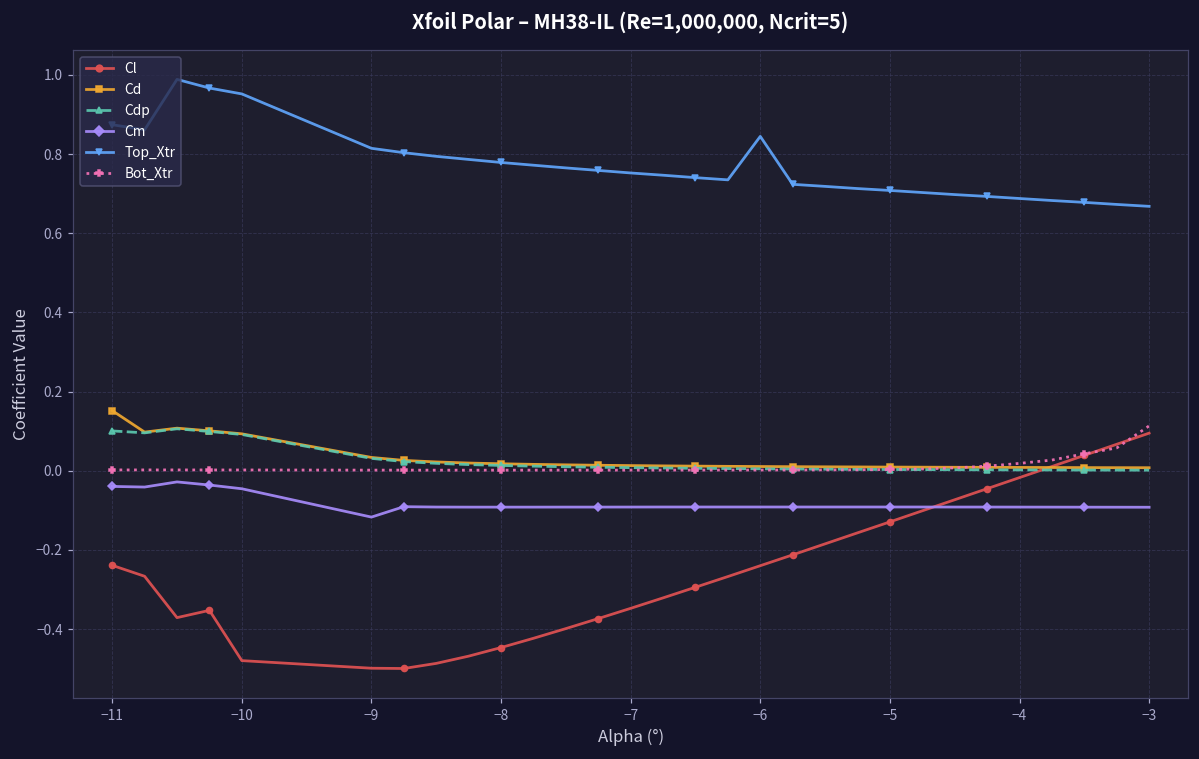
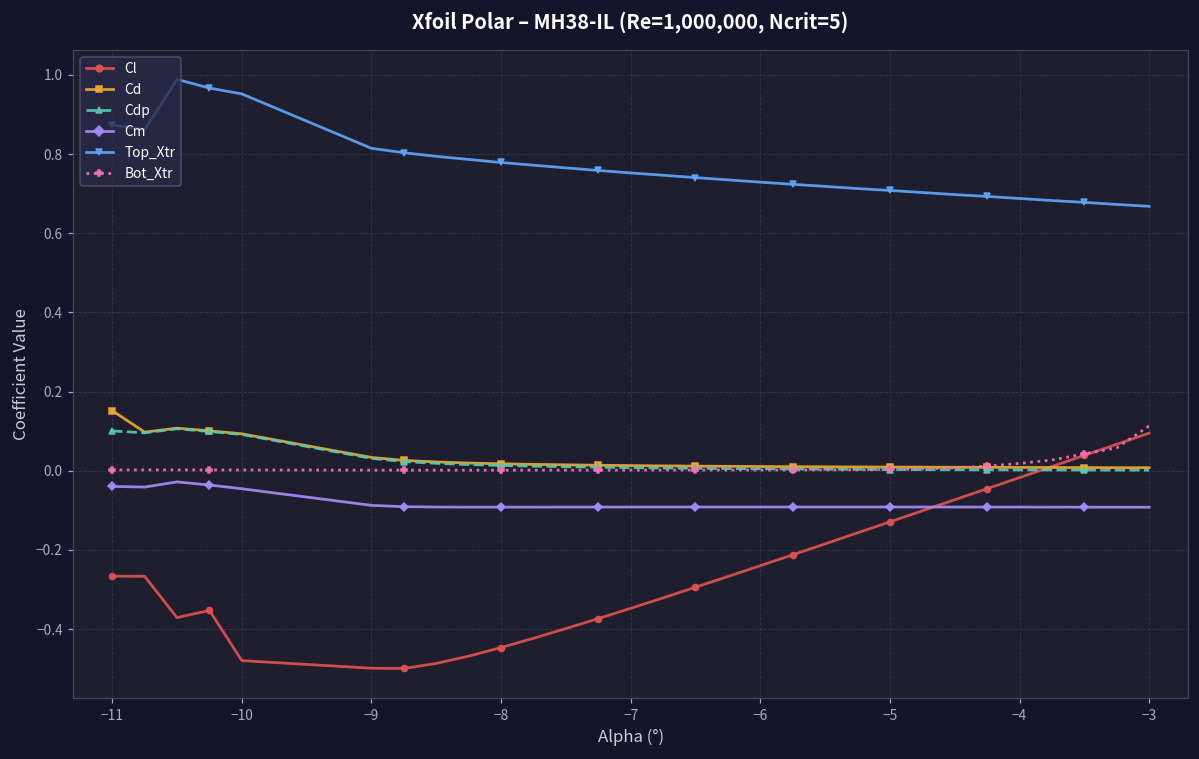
  {
    "Cl": {
-     "−11": -0.24,
+     "−11": -0.27,
      "−10": -0.48,
      "−9": -0.50,
      "−8": -0.45,
      "−7": -0.35,
      "−6": -0.24,
      "−5": -0.13,
      "−4": -0.02,
      "−3": 0.10
    },
    "Cd": {
      "−11": 0.15
    },
    "Cdp": {
      "−11": 0.10
    },
    "Cm": {
      "−11": -0.04,
      "−10": -0.05,
-     "−9": -0.12,
+     "−9": -0.09,
      "−8": -0.09,
      "−7": -0.09,
      "−6": -0.09,
      "−5": -0.09,
      "−4": -0.09,
      "−3": -0.09
    },
    "Top_Xtr": {
      "−10": 0.95,
      "−9": 0.81,
      "−8": 0.78,
      "−7": 0.75,
-     "−6": 0.84,
+     "−6": 0.73,
      "−5": 0.71,
      "−4": 0.69,
      "−3": 0.67
    },
    "Bot_Xtr": {
      "−11": 0.00,
      "−10": 0.00,
      "−9": 0.00,
      "−8": 0.00,
      "−4": 0.02,
      "−3": 0.11
    }
  }
